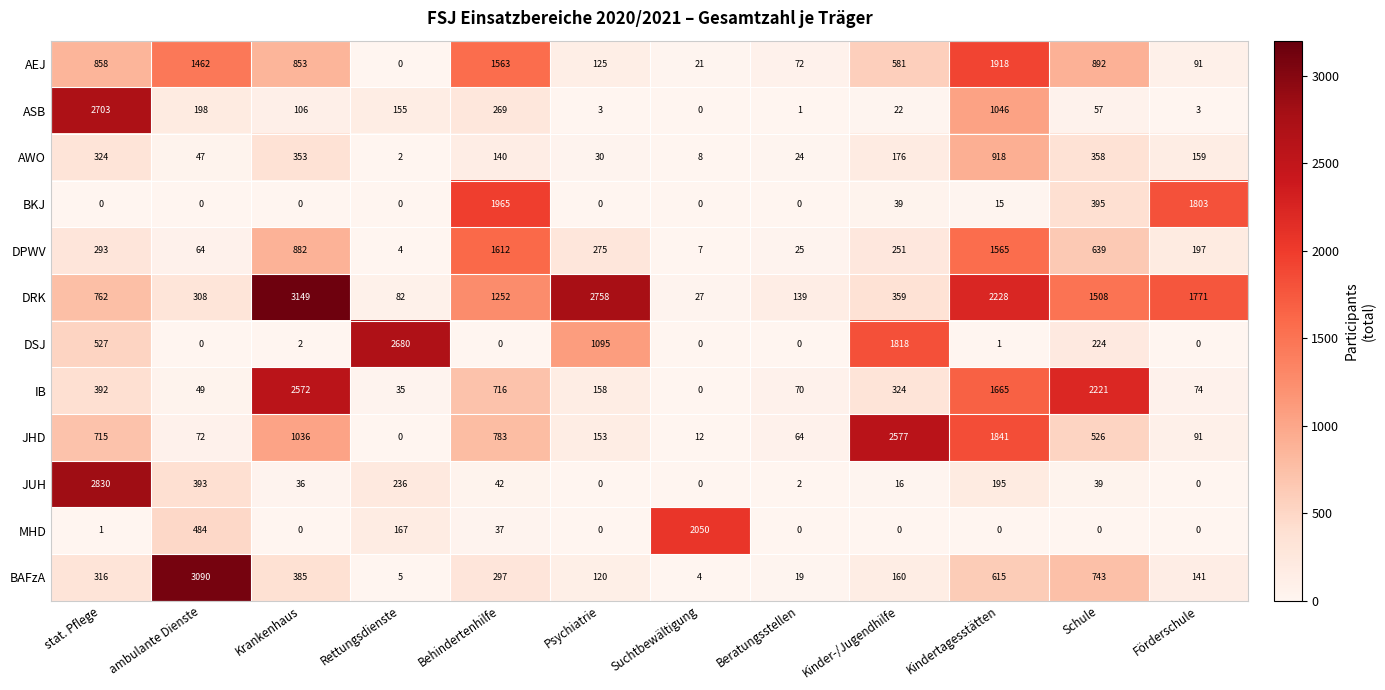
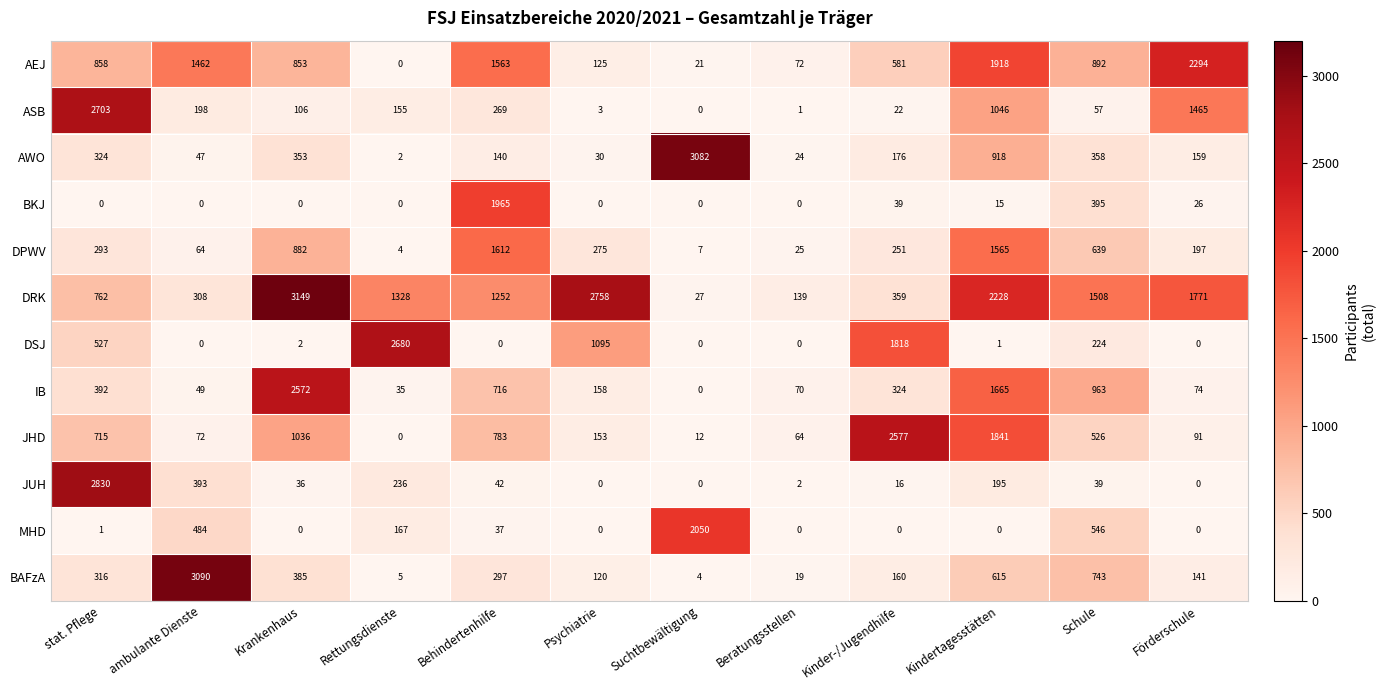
  {
    "AEJ": {
      "stat. Pflege": 858,
      "ambulante Dienste": 1462,
      "Krankenhaus": 853,
      "Rettungsdienste": 0,
      "Behindertenhilfe": 1563,
      "Psychiatrie": 125,
      "Suchtbewältigung": 21,
      "Beratungsstellen": 72,
      "Kinder-/Jugendhilfe": 581,
      "Kindertagesstätten": 1918,
      "Schule": 892,
-     "Förderschule": 91
+     "Förderschule": 2294
    },
    "ASB": {
      "stat. Pflege": 2703,
      "ambulante Dienste": 198,
      "Krankenhaus": 106,
      "Rettungsdienste": 155,
      "Behindertenhilfe": 269,
      "Psychiatrie": 3,
      "Suchtbewältigung": 0,
      "Beratungsstellen": 1,
      "Kinder-/Jugendhilfe": 22,
      "Kindertagesstätten": 1046,
      "Schule": 57,
-     "Förderschule": 3
+     "Förderschule": 1465
    },
    "AWO": {
      "stat. Pflege": 324,
      "ambulante Dienste": 47,
      "Krankenhaus": 353,
      "Rettungsdienste": 2,
      "Behindertenhilfe": 140,
      "Psychiatrie": 30,
-     "Suchtbewältigung": 8,
+     "Suchtbewältigung": 3082,
      "Beratungsstellen": 24,
      "Kinder-/Jugendhilfe": 176,
      "Kindertagesstätten": 918,
      "Schule": 358,
      "Förderschule": 159
    },
    "BKJ": {
      "stat. Pflege": 0,
      "ambulante Dienste": 0,
      "Krankenhaus": 0,
      "Rettungsdienste": 0,
      "Behindertenhilfe": 1965,
      "Psychiatrie": 0,
      "Suchtbewältigung": 0,
      "Beratungsstellen": 0,
      "Kinder-/Jugendhilfe": 39,
      "Kindertagesstätten": 15,
      "Schule": 395,
-     "Förderschule": 1803
+     "Förderschule": 26
    },
    "DPWV": {
      "stat. Pflege": 293,
      "ambulante Dienste": 64,
      "Krankenhaus": 882,
      "Rettungsdienste": 4,
      "Behindertenhilfe": 1612,
      "Psychiatrie": 275,
      "Suchtbewältigung": 7,
      "Beratungsstellen": 25,
      "Kinder-/Jugendhilfe": 251,
      "Kindertagesstätten": 1565,
      "Schule": 639,
      "Förderschule": 197
    },
    "DRK": {
      "stat. Pflege": 762,
      "ambulante Dienste": 308,
      "Krankenhaus": 3149,
-     "Rettungsdienste": 82,
+     "Rettungsdienste": 1328,
      "Behindertenhilfe": 1252,
      "Psychiatrie": 2758,
      "Suchtbewältigung": 27,
      "Beratungsstellen": 139,
      "Kinder-/Jugendhilfe": 359,
      "Kindertagesstätten": 2228,
      "Schule": 1508,
      "Förderschule": 1771
    },
    "DSJ": {
      "stat. Pflege": 527,
      "ambulante Dienste": 0,
      "Krankenhaus": 2,
      "Rettungsdienste": 2680,
      "Behindertenhilfe": 0,
      "Psychiatrie": 1095,
      "Suchtbewältigung": 0,
      "Beratungsstellen": 0,
      "Kinder-/Jugendhilfe": 1818,
      "Kindertagesstätten": 1,
      "Schule": 224,
      "Förderschule": 0
    },
    "IB": {
      "stat. Pflege": 392,
      "ambulante Dienste": 49,
      "Krankenhaus": 2572,
      "Rettungsdienste": 35,
      "Behindertenhilfe": 716,
      "Psychiatrie": 158,
      "Suchtbewältigung": 0,
      "Beratungsstellen": 70,
      "Kinder-/Jugendhilfe": 324,
      "Kindertagesstätten": 1665,
-     "Schule": 2221,
+     "Schule": 963,
      "Förderschule": 74
    },
    "JHD": {
      "stat. Pflege": 715,
      "ambulante Dienste": 72,
      "Krankenhaus": 1036,
      "Rettungsdienste": 0,
      "Behindertenhilfe": 783,
      "Psychiatrie": 153,
      "Suchtbewältigung": 12,
      "Beratungsstellen": 64,
      "Kinder-/Jugendhilfe": 2577,
      "Kindertagesstätten": 1841,
      "Schule": 526,
      "Förderschule": 91
    },
    "JUH": {
      "stat. Pflege": 2830,
      "ambulante Dienste": 393,
      "Krankenhaus": 36,
      "Rettungsdienste": 236,
      "Behindertenhilfe": 42,
      "Psychiatrie": 0,
      "Suchtbewältigung": 0,
      "Beratungsstellen": 2,
      "Kinder-/Jugendhilfe": 16,
      "Kindertagesstätten": 195,
      "Schule": 39,
      "Förderschule": 0
    },
    "MHD": {
      "stat. Pflege": 1,
      "ambulante Dienste": 484,
      "Krankenhaus": 0,
      "Rettungsdienste": 167,
      "Behindertenhilfe": 37,
      "Psychiatrie": 0,
      "Suchtbewältigung": 2050,
      "Beratungsstellen": 0,
      "Kinder-/Jugendhilfe": 0,
      "Kindertagesstätten": 0,
-     "Schule": 0,
+     "Schule": 546,
      "Förderschule": 0
    },
    "BAFzA": {
      "stat. Pflege": 316,
      "ambulante Dienste": 3090,
      "Krankenhaus": 385,
      "Rettungsdienste": 5,
      "Behindertenhilfe": 297,
      "Psychiatrie": 120,
      "Suchtbewältigung": 4,
      "Beratungsstellen": 19,
      "Kinder-/Jugendhilfe": 160,
      "Kindertagesstätten": 615,
      "Schule": 743,
      "Förderschule": 141
    }
  }
